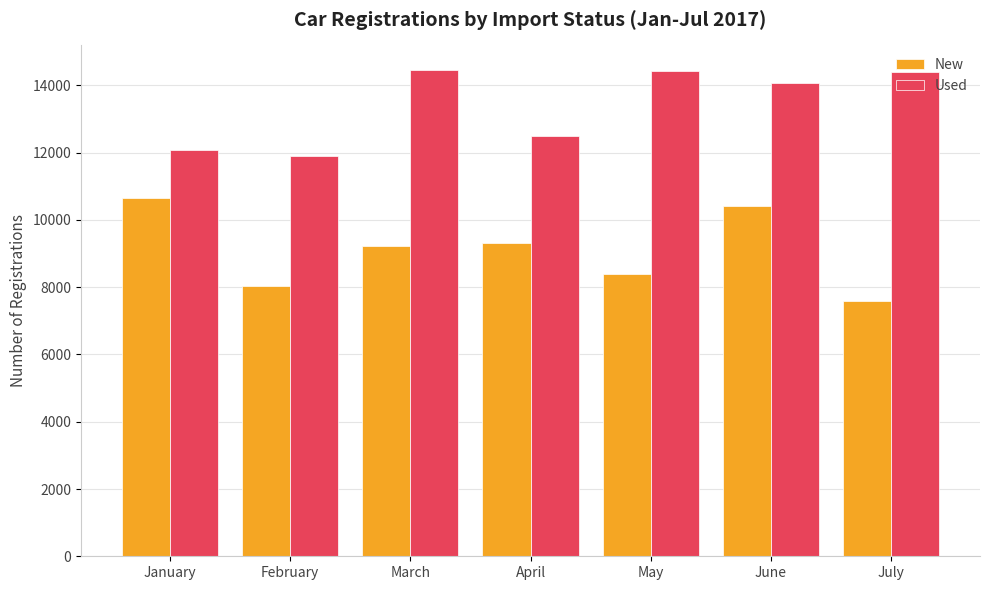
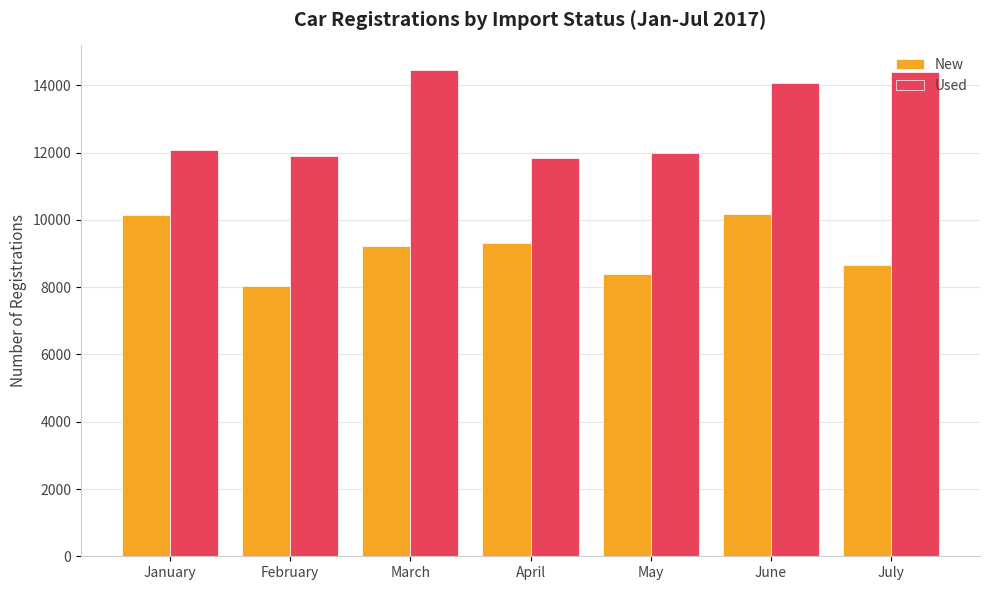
  {
    "New": {
-     "January": 10700,
+     "January": 10100,
      "February": 8000,
      "March": 9200,
      "April": 9300,
      "May": 8400,
-     "June": 10400,
-     "July": 7600
+     "June": 10200,
+     "July": 8700
    },
    "Used": {
      "January": 12100,
      "February": 11900,
      "March": 14500,
-     "April": 12500,
-     "May": 14400,
+     "April": 11900,
+     "May": 12000,
      "June": 14100,
      "July": 14400
    }
  }
